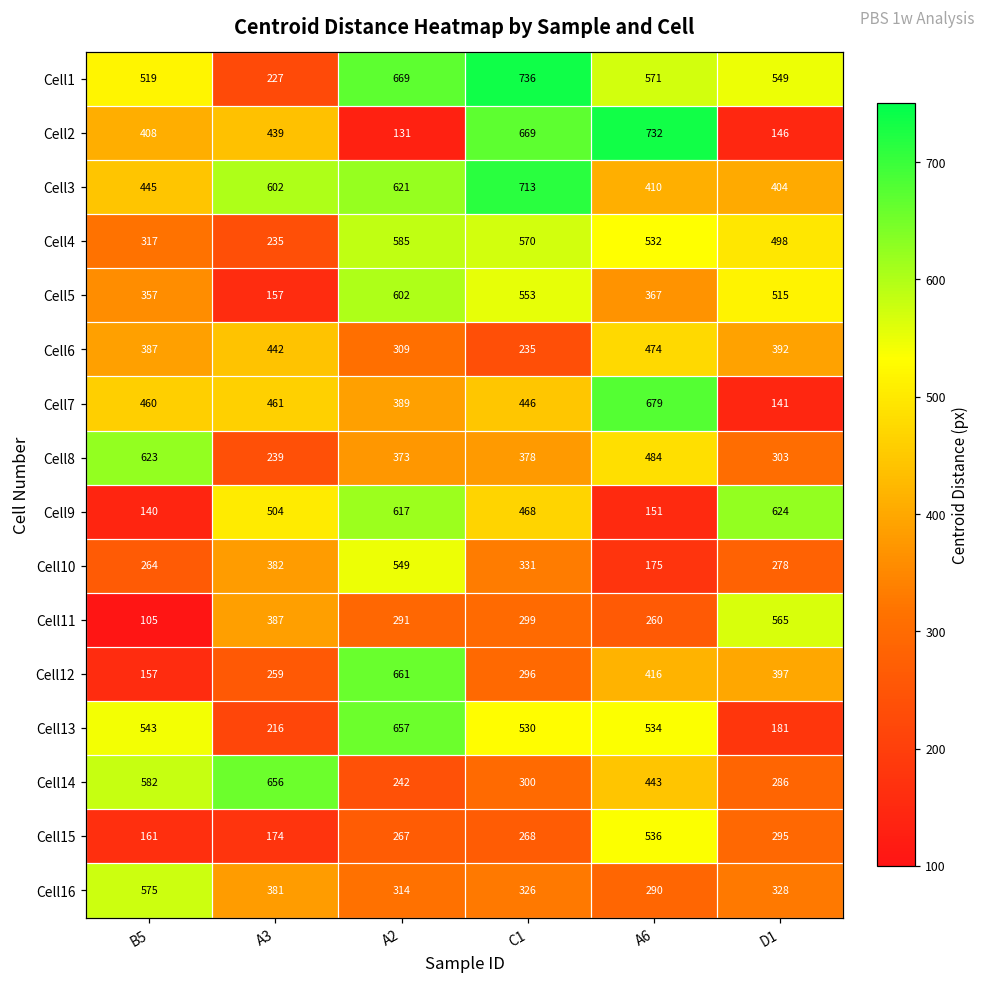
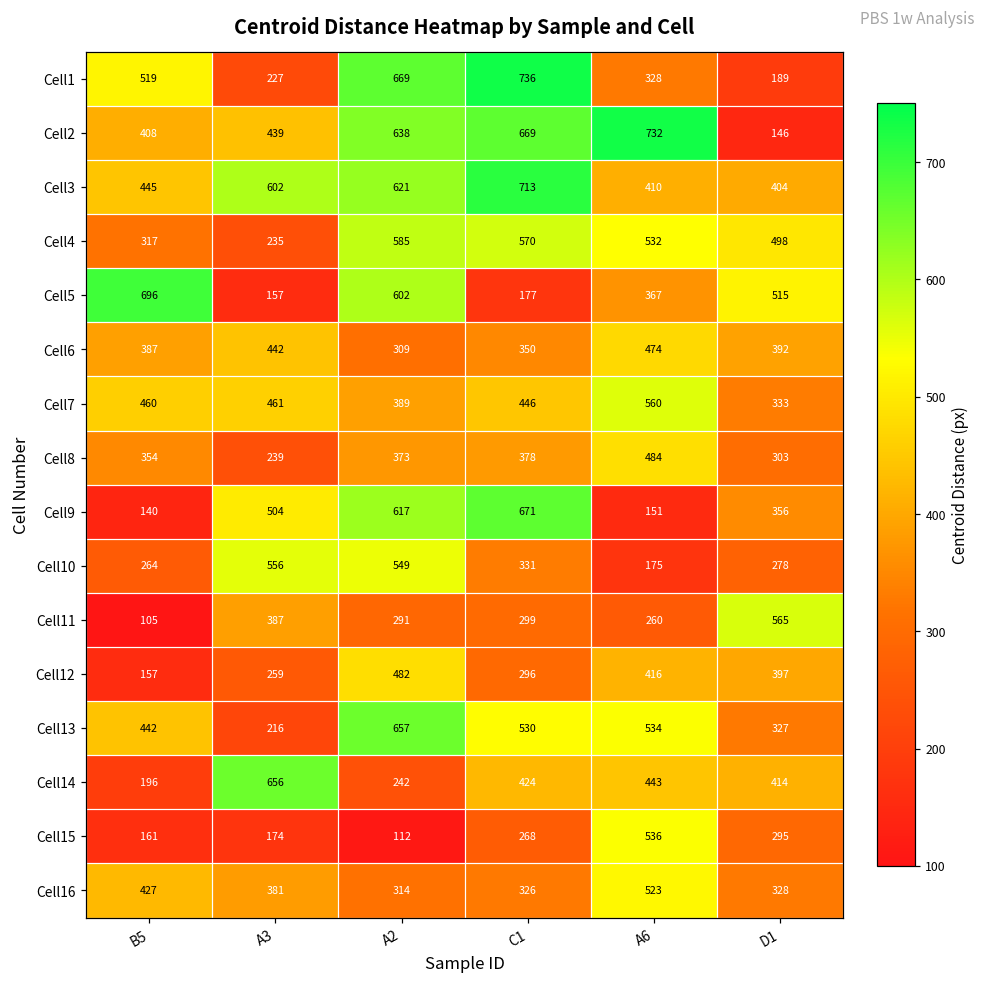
  {
    "Cell1": {
      "B5": 519,
      "A3": 227,
      "A2": 669,
      "C1": 736,
-     "A6": 571,
-     "D1": 549
+     "A6": 328,
+     "D1": 189
    },
    "Cell2": {
      "B5": 408,
      "A3": 439,
-     "A2": 131,
+     "A2": 638,
      "C1": 669,
      "A6": 732,
      "D1": 146
    },
    "Cell3": {
      "B5": 445,
      "A3": 602,
      "A2": 621,
      "C1": 713,
      "A6": 410,
      "D1": 404
    },
    "Cell4": {
      "B5": 317,
      "A3": 235,
      "A2": 585,
      "C1": 570,
      "A6": 532,
      "D1": 498
    },
    "Cell5": {
-     "B5": 357,
+     "B5": 696,
      "A3": 157,
      "A2": 602,
-     "C1": 553,
+     "C1": 177,
      "A6": 367,
      "D1": 515
    },
    "Cell6": {
      "B5": 387,
      "A3": 442,
      "A2": 309,
-     "C1": 235,
+     "C1": 350,
      "A6": 474,
      "D1": 392
    },
    "Cell7": {
      "B5": 460,
      "A3": 461,
      "A2": 389,
      "C1": 446,
-     "A6": 679,
-     "D1": 141
+     "A6": 560,
+     "D1": 333
    },
    "Cell8": {
-     "B5": 623,
+     "B5": 354,
      "A3": 239,
      "A2": 373,
      "C1": 378,
      "A6": 484,
      "D1": 303
    },
    "Cell9": {
      "B5": 140,
      "A3": 504,
      "A2": 617,
-     "C1": 468,
+     "C1": 671,
      "A6": 151,
-     "D1": 624
+     "D1": 356
    },
    "Cell10": {
      "B5": 264,
-     "A3": 382,
+     "A3": 556,
      "A2": 549,
      "C1": 331,
      "A6": 175,
      "D1": 278
    },
    "Cell11": {
      "B5": 105,
      "A3": 387,
      "A2": 291,
      "C1": 299,
      "A6": 260,
      "D1": 565
    },
    "Cell12": {
      "B5": 157,
      "A3": 259,
-     "A2": 661,
+     "A2": 482,
      "C1": 296,
      "A6": 416,
      "D1": 397
    },
    "Cell13": {
-     "B5": 543,
+     "B5": 442,
      "A3": 216,
      "A2": 657,
      "C1": 530,
      "A6": 534,
-     "D1": 181
+     "D1": 327
    },
    "Cell14": {
-     "B5": 582,
+     "B5": 196,
      "A3": 656,
      "A2": 242,
-     "C1": 300,
+     "C1": 424,
      "A6": 443,
-     "D1": 286
+     "D1": 414
    },
    "Cell15": {
      "B5": 161,
      "A3": 174,
-     "A2": 267,
+     "A2": 112,
      "C1": 268,
      "A6": 536,
      "D1": 295
    },
    "Cell16": {
-     "B5": 575,
+     "B5": 427,
      "A3": 381,
      "A2": 314,
      "C1": 326,
-     "A6": 290,
+     "A6": 523,
      "D1": 328
    }
  }
